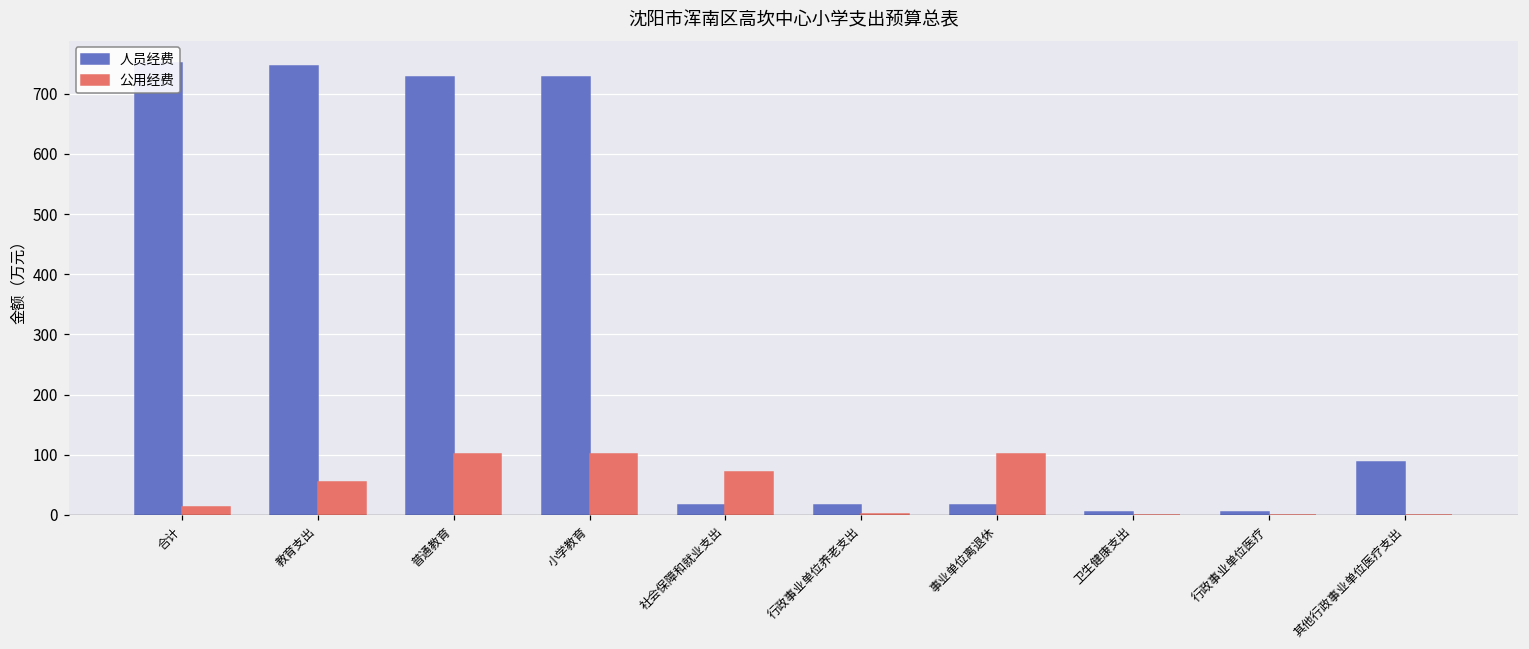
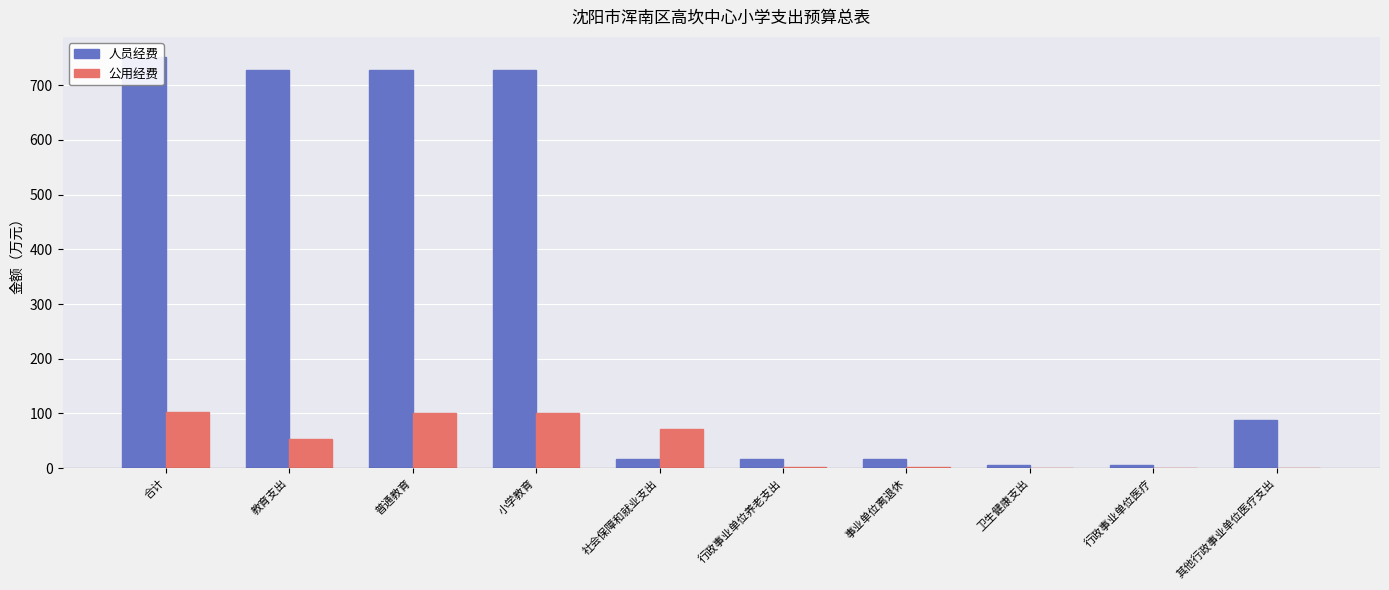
  {
    "人员经费": {
-     "教育支出": 750,
+     "教育支出": 730,
      "普通教育": 730,
      "小学教育": 730,
      "社会保障和就业支出": 20,
      "行政事业单位养老支出": 20,
      "事业单位离退休": 20,
      "卫生健康支出": 10,
      "行政事业单位医疗": 10,
      "其他行政事业单位医疗支出": 90
    },
    "公用经费": {
-     "合计": 10,
+     "合计": 100,
      "教育支出": 50,
      "普通教育": 100,
      "小学教育": 100,
      "社会保障和就业支出": 70,
-     "事业单位离退休": 100,
+     "事业单位离退休": 0,
      "卫生健康支出": 0,
      "行政事业单位医疗": 0,
      "其他行政事业单位医疗支出": 0
    }
  }
